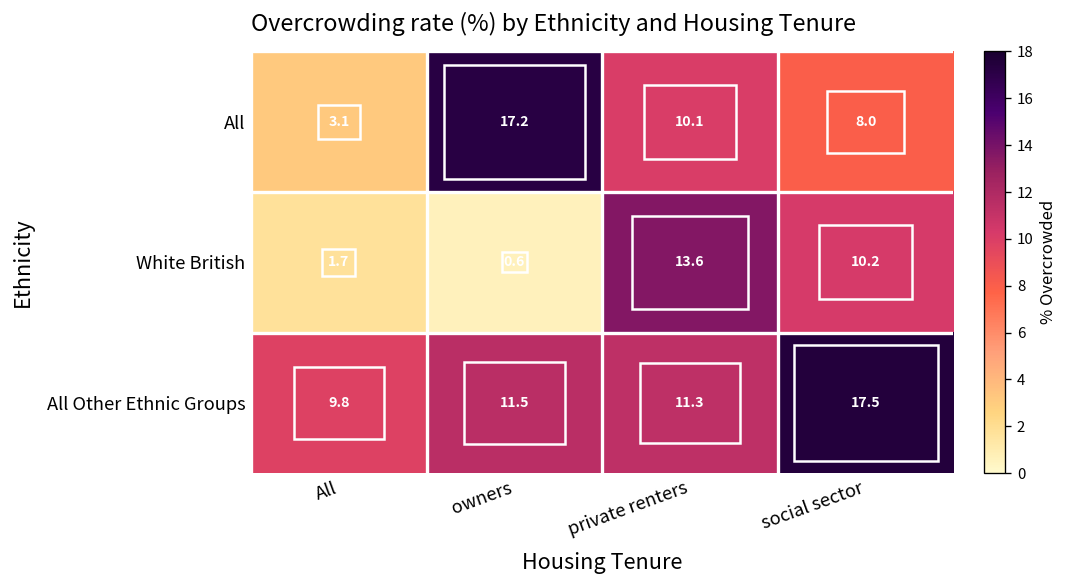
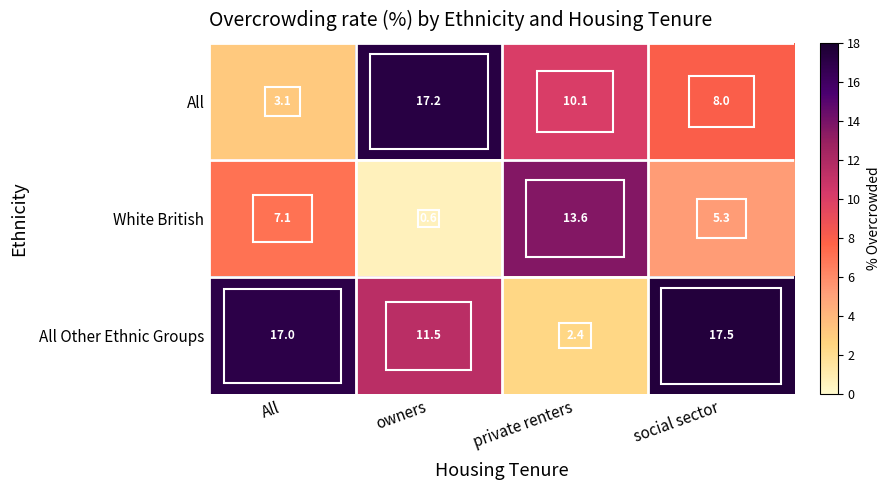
  {
    "All": {
      "All": 3.1,
      "owners": 17.2,
      "private renters": 10.1,
      "social sector": 8.0
    },
    "White British": {
-     "All": 1.7,
+     "All": 7.1,
      "owners": 0.6,
      "private renters": 13.6,
-     "social sector": 10.2
+     "social sector": 5.3
    },
    "All Other Ethnic Groups": {
-     "All": 9.8,
+     "All": 17.0,
      "owners": 11.5,
-     "private renters": 11.3,
+     "private renters": 2.4,
      "social sector": 17.5
    }
  }
